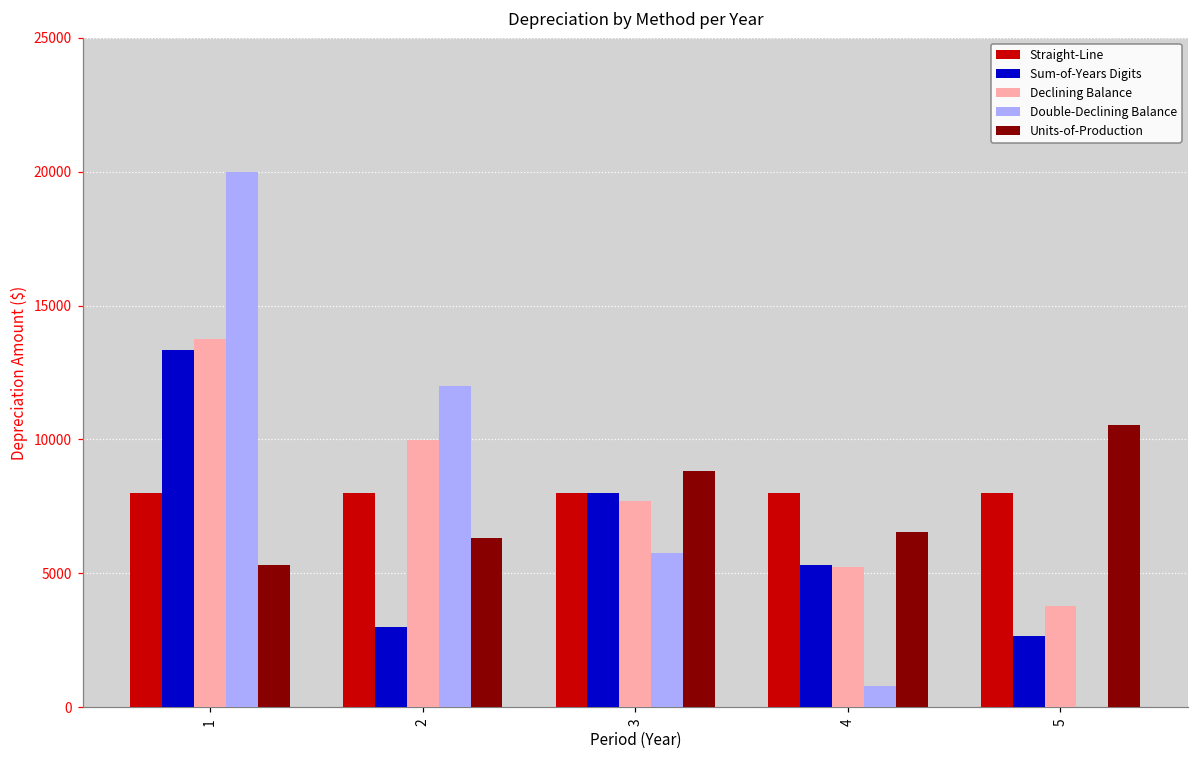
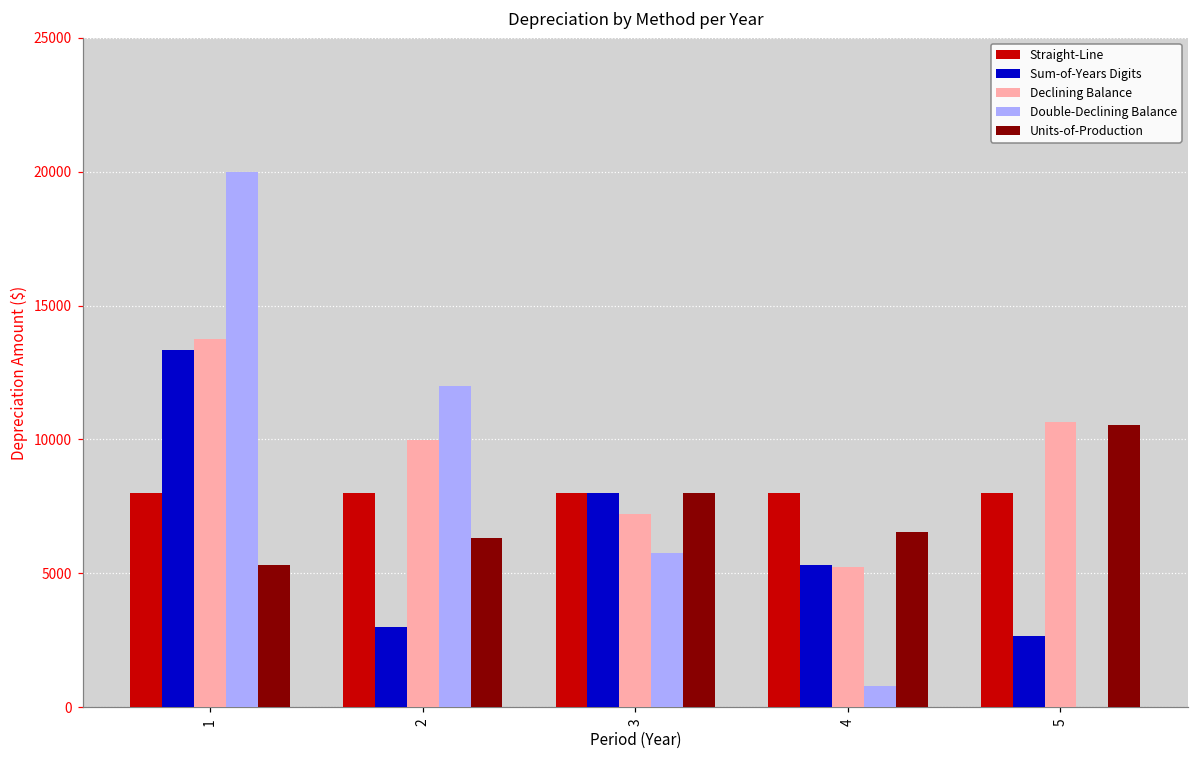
  {
    "Straight-Line": {
      "1": 8000,
      "2": 8000,
      "3": 8000,
      "4": 8000,
      "5": 8000
    },
    "Sum-of-Years Digits": {
      "1": 13300,
      "2": 3000,
      "3": 8000,
      "4": 5300,
      "5": 2700
    },
    "Declining Balance": {
      "1": 13800,
      "2": 10000,
-     "3": 7700,
+     "3": 7200,
      "4": 5200,
-     "5": 3800
+     "5": 10600
    },
    "Double-Declining Balance": {
      "1": 20000,
      "2": 12000,
      "3": 5800,
      "4": 800,
      "5": 0
    },
    "Units-of-Production": {
      "1": 5300,
      "2": 6300,
-     "3": 8800,
+     "3": 8000,
      "4": 6500,
      "5": 10500
    }
  }
